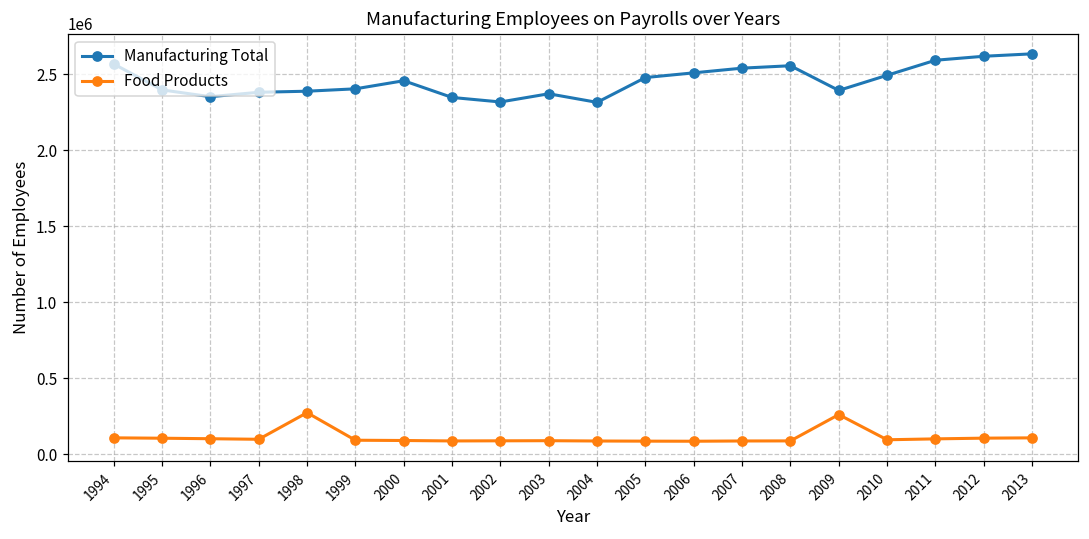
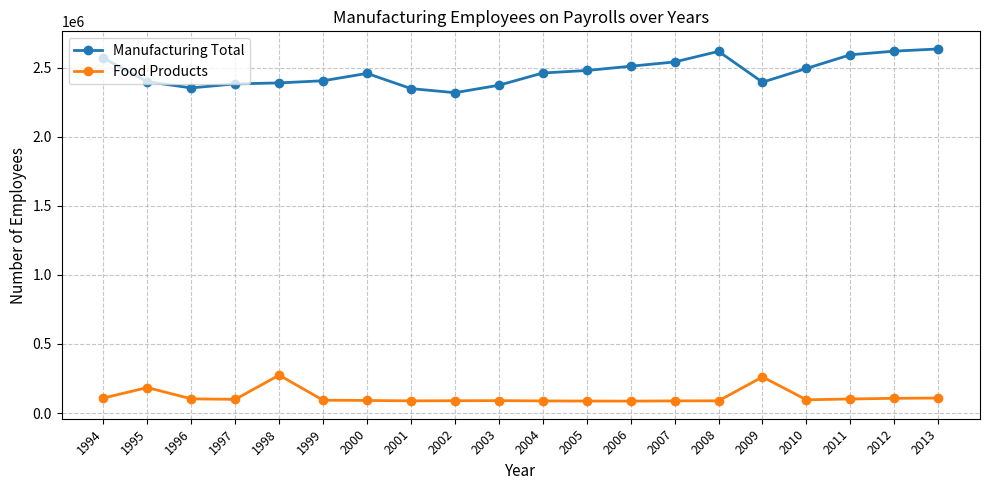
  {
    "Manufacturing Total": {
      "1996": 2350000,
      "1998": 2390000,
      "1999": 2410000,
      "2000": 2460000,
      "2001": 2350000,
      "2002": 2320000,
      "2003": 2370000,
-     "2004": 2320000,
+     "2004": 2460000,
      "2005": 2480000,
      "2006": 2510000,
      "2007": 2540000,
-     "2008": 2560000,
+     "2008": 2620000,
      "2009": 2390000,
      "2010": 2490000,
      "2011": 2590000,
      "2012": 2620000,
      "2013": 2640000
    },
    "Food Products": {
      "1994": 110000,
-     "1995": 110000,
+     "1995": 180000,
      "1996": 100000,
      "1997": 100000,
      "1998": 270000,
      "1999": 90000,
      "2000": 90000,
      "2001": 90000,
      "2002": 90000,
      "2003": 90000,
      "2004": 90000,
      "2005": 90000,
      "2006": 90000,
      "2007": 90000,
      "2008": 90000,
      "2009": 260000,
      "2010": 100000,
      "2011": 100000,
      "2012": 110000,
      "2013": 110000
    }
  }
